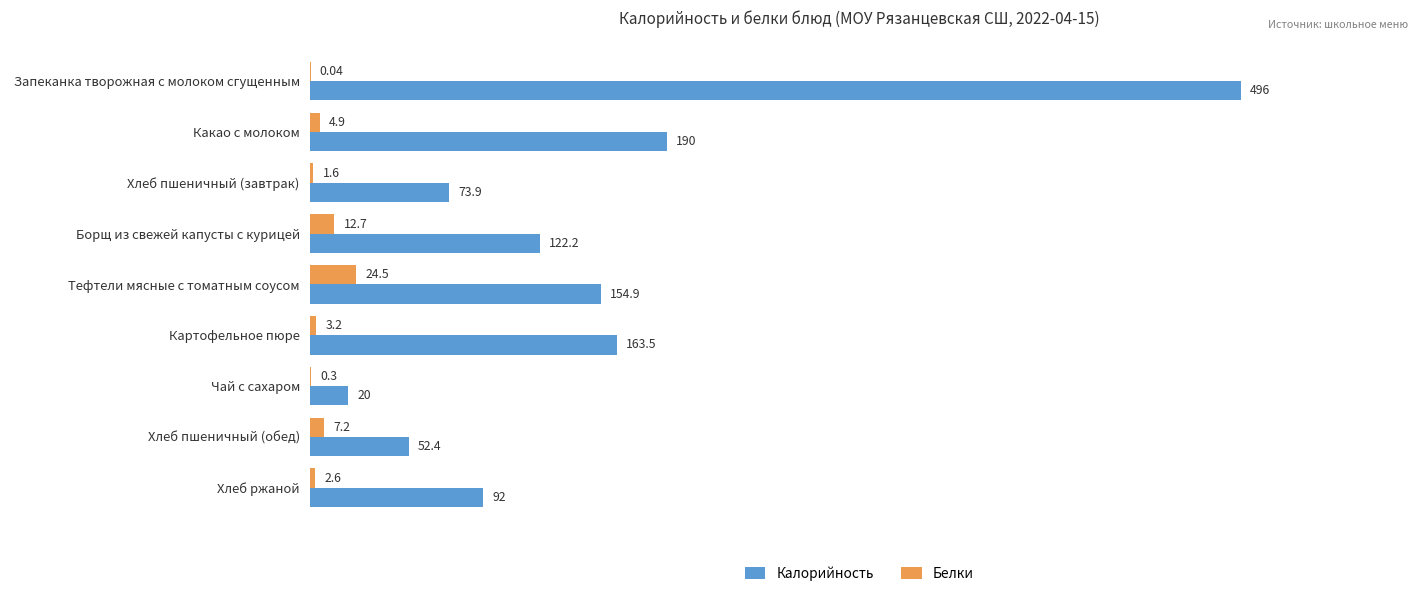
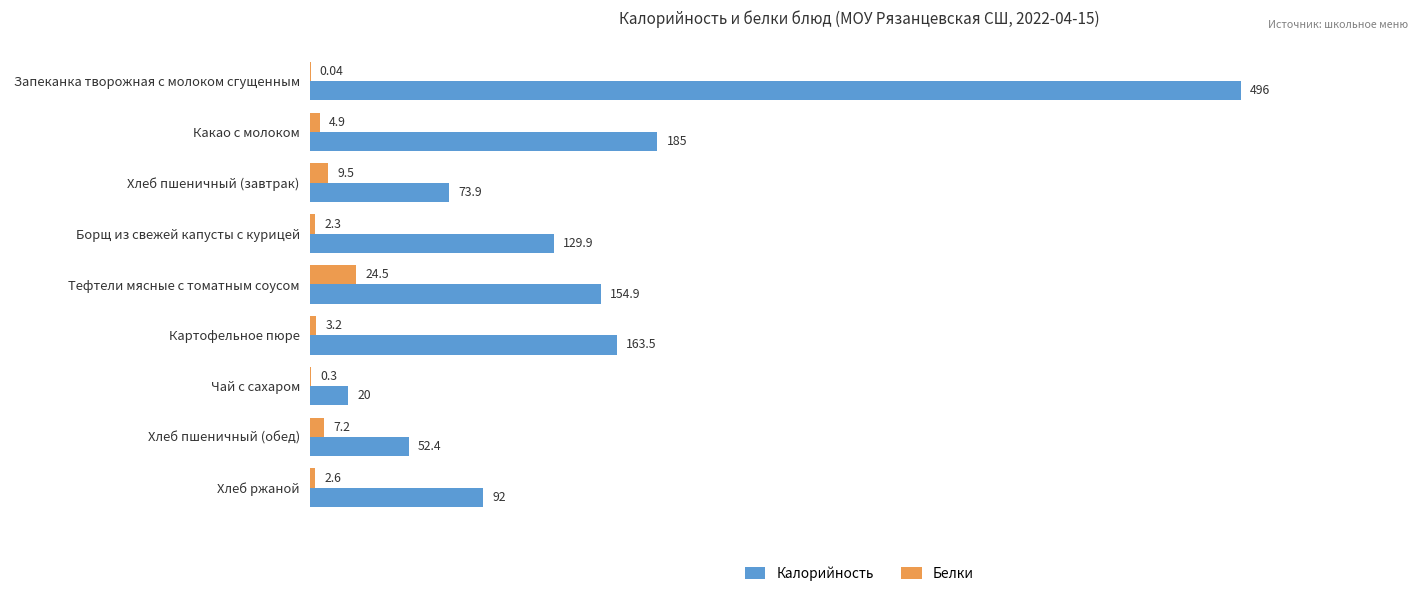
  {
    "Калорийность": {
      "Запеканка творожная с молоком сгущенным": 496,
-     "Какао с молоком": 190,
+     "Какао с молоком": 185,
      "Хлеб пшеничный (завтрак)": 73.9,
-     "Борщ из свежей капусты с курицей": 122.2,
+     "Борщ из свежей капусты с курицей": 129.9,
      "Тефтели мясные с томатным соусом": 154.9,
      "Картофельное пюре": 163.5,
      "Чай с сахаром": 20,
      "Хлеб пшеничный (обед)": 52.4,
      "Хлеб ржаной": 92
    },
    "Белки": {
      "Запеканка творожная с молоком сгущенным": 0.04,
      "Какао с молоком": 4.9,
-     "Хлеб пшеничный (завтрак)": 1.6,
-     "Борщ из свежей капусты с курицей": 12.7,
+     "Хлеб пшеничный (завтрак)": 9.5,
+     "Борщ из свежей капусты с курицей": 2.3,
      "Тефтели мясные с томатным соусом": 24.5,
      "Картофельное пюре": 3.2,
      "Чай с сахаром": 0.3,
      "Хлеб пшеничный (обед)": 7.2,
      "Хлеб ржаной": 2.6
    }
  }
